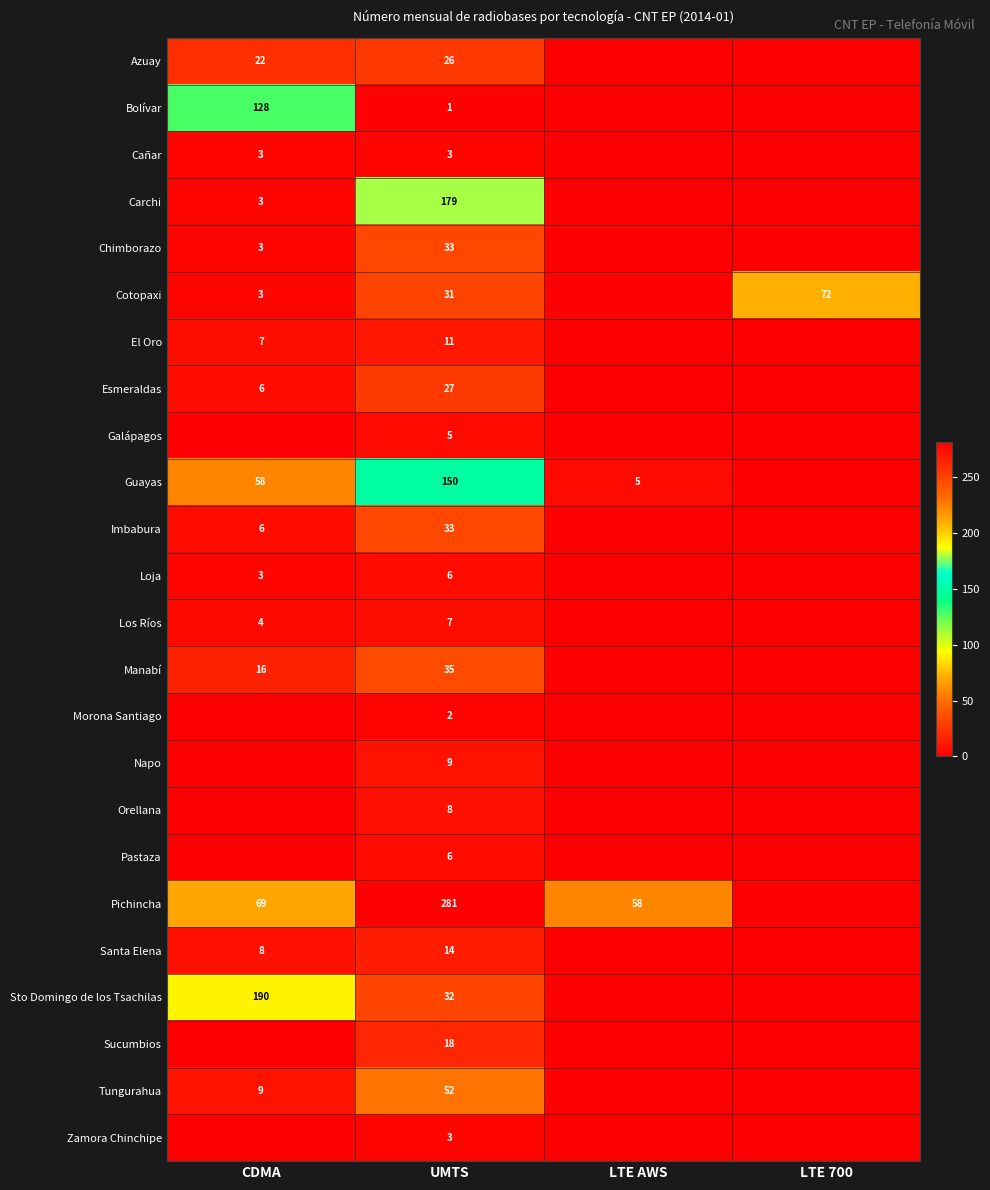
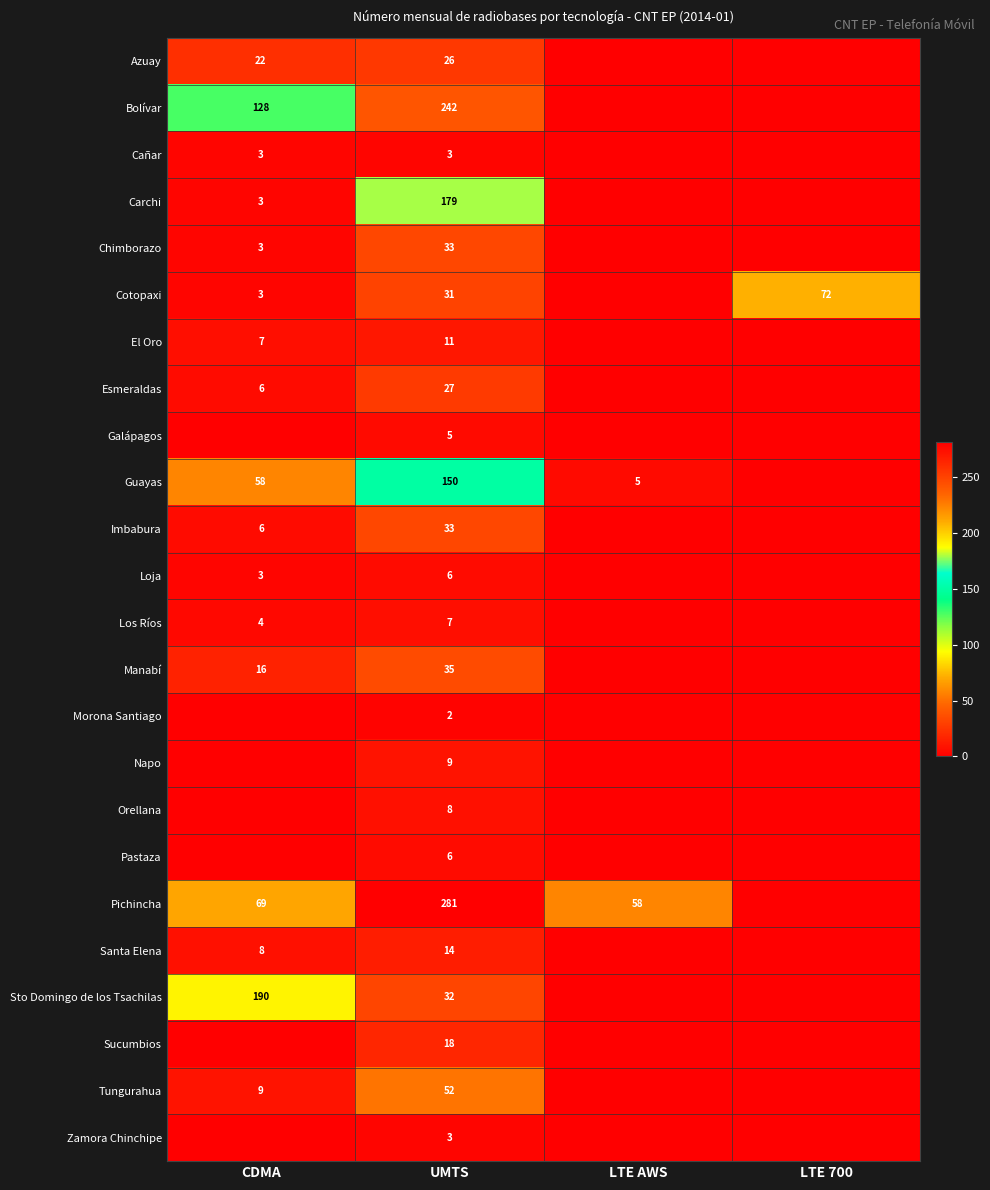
  {
    "Azuay": {
      "CDMA": 22,
      "UMTS": 26
    },
    "Bolívar": {
      "CDMA": 128,
-     "UMTS": 1
+     "UMTS": 242
    },
    "Cañar": {
      "CDMA": 3,
      "UMTS": 3
    },
    "Carchi": {
      "CDMA": 3,
      "UMTS": 179
    },
    "Chimborazo": {
      "CDMA": 3,
      "UMTS": 33
    },
    "Cotopaxi": {
      "CDMA": 3,
      "UMTS": 31,
      "LTE 700": 72
    },
    "El Oro": {
      "CDMA": 7,
      "UMTS": 11
    },
    "Esmeraldas": {
      "CDMA": 6,
      "UMTS": 27
    },
    "Galápagos": {
      "UMTS": 5
    },
    "Guayas": {
      "CDMA": 58,
      "UMTS": 150,
      "LTE AWS": 5
    },
    "Imbabura": {
      "CDMA": 6,
      "UMTS": 33
    },
    "Loja": {
      "CDMA": 3,
      "UMTS": 6
    },
    "Los Ríos": {
      "CDMA": 4,
      "UMTS": 7
    },
    "Manabí": {
      "CDMA": 16,
      "UMTS": 35
    },
    "Morona Santiago": {
      "UMTS": 2
    },
    "Napo": {
      "UMTS": 9
    },
    "Orellana": {
      "UMTS": 8
    },
    "Pastaza": {
      "UMTS": 6
    },
    "Pichincha": {
      "CDMA": 69,
      "UMTS": 281,
      "LTE AWS": 58
    },
    "Santa Elena": {
      "CDMA": 8,
      "UMTS": 14
    },
    "Sto Domingo de los Tsachilas": {
      "CDMA": 190,
      "UMTS": 32
    },
    "Sucumbios": {
      "UMTS": 18
    },
    "Tungurahua": {
      "CDMA": 9,
      "UMTS": 52
    },
    "Zamora Chinchipe": {
      "UMTS": 3
    }
  }
